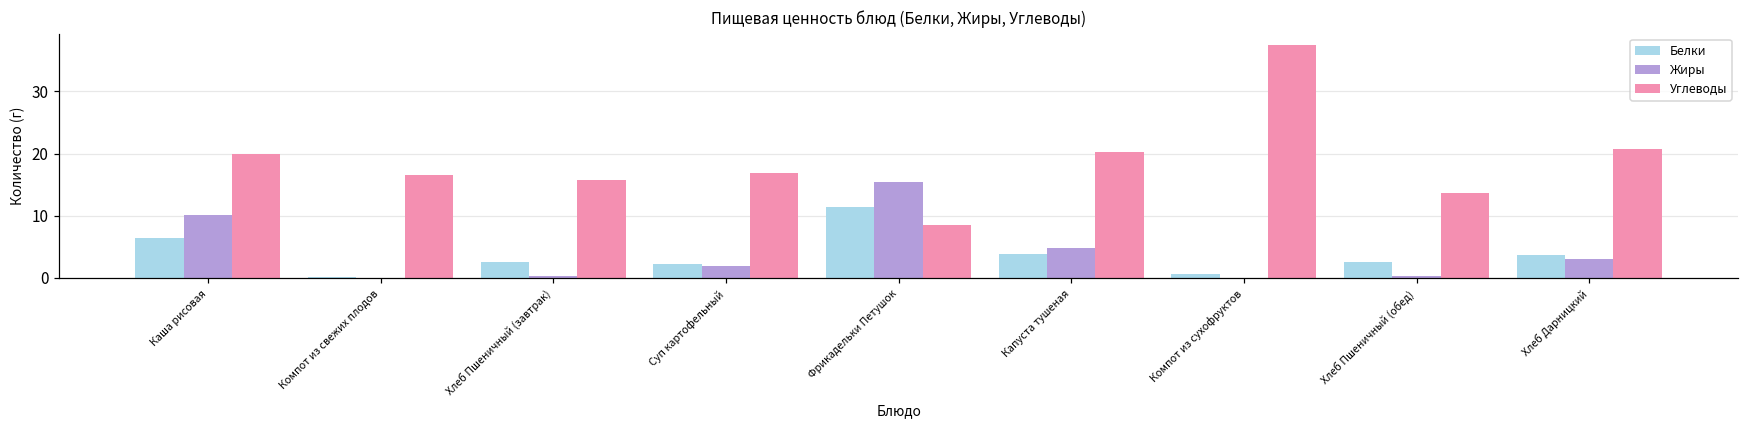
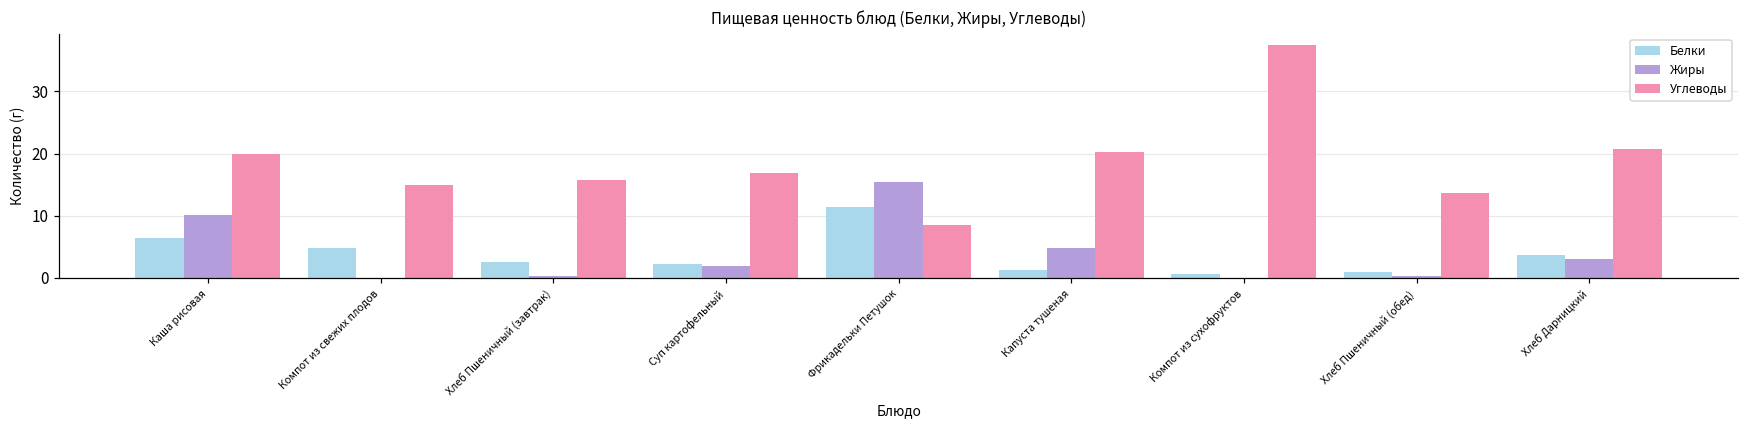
  {
    "Белки": {
      "Каша рисовая": 6,
-     "Компот из свежих плодов": 0,
+     "Компот из свежих плодов": 5,
      "Хлеб Пшеничный (завтрак)": 3,
      "Суп картофельный": 2,
      "Фрикадельки Петушок": 11,
-     "Капуста тушеная": 4,
+     "Капуста тушеная": 1,
      "Компот из сухофруктов": 1,
-     "Хлеб Пшеничный (обед)": 3,
+     "Хлеб Пшеничный (обед)": 1,
      "Хлеб Дарницкий": 4
    },
    "Жиры": {
      "Каша рисовая": 10,
      "Компот из свежих плодов": 0,
      "Суп картофельный": 2,
      "Фрикадельки Петушок": 15,
      "Капуста тушеная": 5,
      "Компот из сухофруктов": 0,
      "Хлеб Дарницкий": 3
    },
    "Углеводы": {
      "Каша рисовая": 20,
-     "Компот из свежих плодов": 17,
+     "Компот из свежих плодов": 15,
      "Хлеб Пшеничный (завтрак)": 16,
      "Суп картофельный": 17,
      "Фрикадельки Петушок": 9,
      "Капуста тушеная": 20,
      "Компот из сухофруктов": 37,
      "Хлеб Пшеничный (обед)": 14,
      "Хлеб Дарницкий": 21
    }
  }
